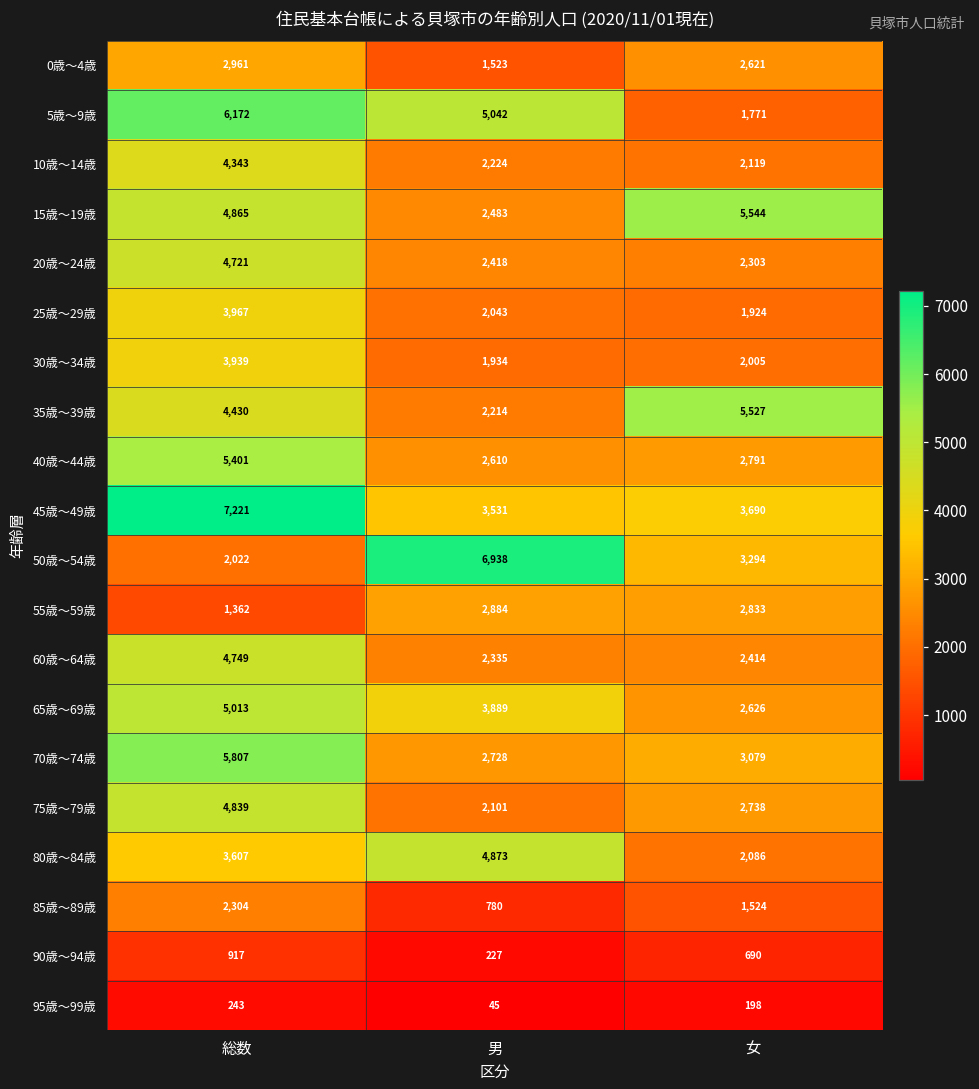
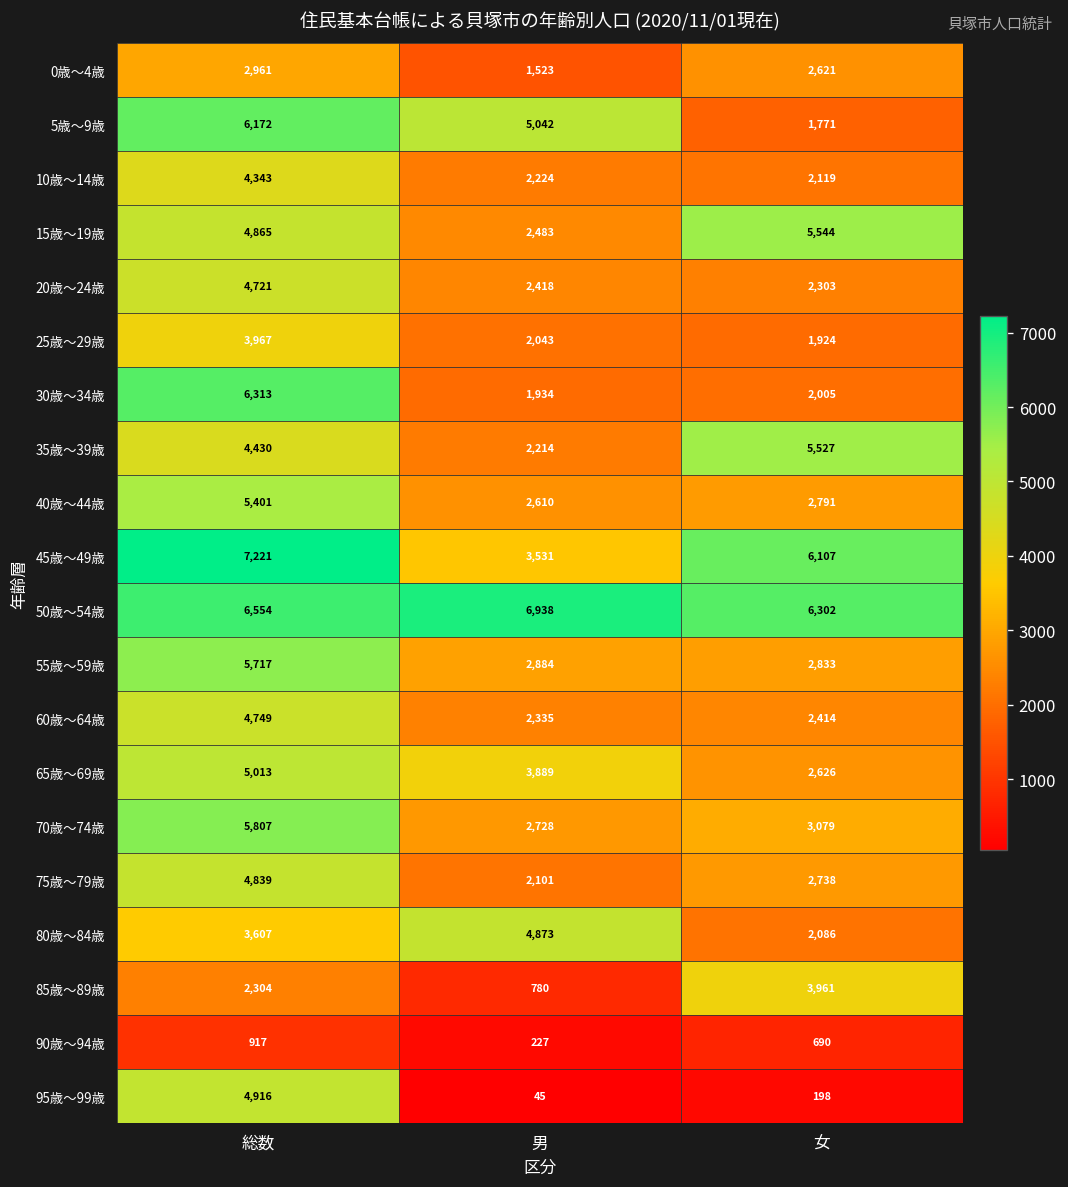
  {
    "0歳～4歳": {
      "総数": "2,961",
      "男": "1,523",
      "女": "2,621"
    },
    "5歳～9歳": {
      "総数": "6,172",
      "男": "5,042",
      "女": "1,771"
    },
    "10歳～14歳": {
      "総数": "4,343",
      "男": "2,224",
      "女": "2,119"
    },
    "15歳～19歳": {
      "総数": "4,865",
      "男": "2,483",
      "女": "5,544"
    },
    "20歳～24歳": {
      "総数": "4,721",
      "男": "2,418",
      "女": "2,303"
    },
    "25歳～29歳": {
      "総数": "3,967",
      "男": "2,043",
      "女": "1,924"
    },
    "30歳～34歳": {
-     "総数": "3,939",
+     "総数": "6,313",
      "男": "1,934",
      "女": "2,005"
    },
    "35歳～39歳": {
      "総数": "4,430",
      "男": "2,214",
      "女": "5,527"
    },
    "40歳～44歳": {
      "総数": "5,401",
      "男": "2,610",
      "女": "2,791"
    },
    "45歳～49歳": {
      "総数": "7,221",
      "男": "3,531",
-     "女": "3,690"
+     "女": "6,107"
    },
    "50歳～54歳": {
-     "総数": "2,022",
+     "総数": "6,554",
      "男": "6,938",
-     "女": "3,294"
+     "女": "6,302"
    },
    "55歳～59歳": {
-     "総数": "1,362",
+     "総数": "5,717",
      "男": "2,884",
      "女": "2,833"
    },
    "60歳～64歳": {
      "総数": "4,749",
      "男": "2,335",
      "女": "2,414"
    },
    "65歳～69歳": {
      "総数": "5,013",
      "男": "3,889",
      "女": "2,626"
    },
    "70歳～74歳": {
      "総数": "5,807",
      "男": "2,728",
      "女": "3,079"
    },
    "75歳～79歳": {
      "総数": "4,839",
      "男": "2,101",
      "女": "2,738"
    },
    "80歳～84歳": {
      "総数": "3,607",
      "男": "4,873",
      "女": "2,086"
    },
    "85歳～89歳": {
      "総数": "2,304",
      "男": "780",
-     "女": "1,524"
+     "女": "3,961"
    },
    "90歳～94歳": {
      "総数": "917",
      "男": "227",
      "女": "690"
    },
    "95歳～99歳": {
-     "総数": "243",
+     "総数": "4,916",
      "男": "45",
      "女": "198"
    }
  }
